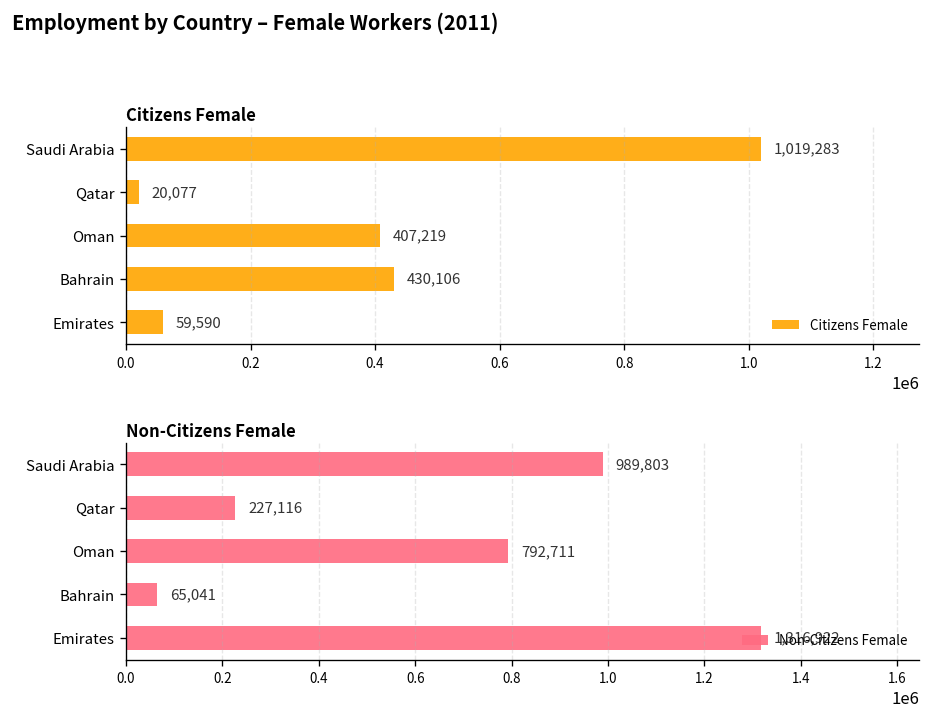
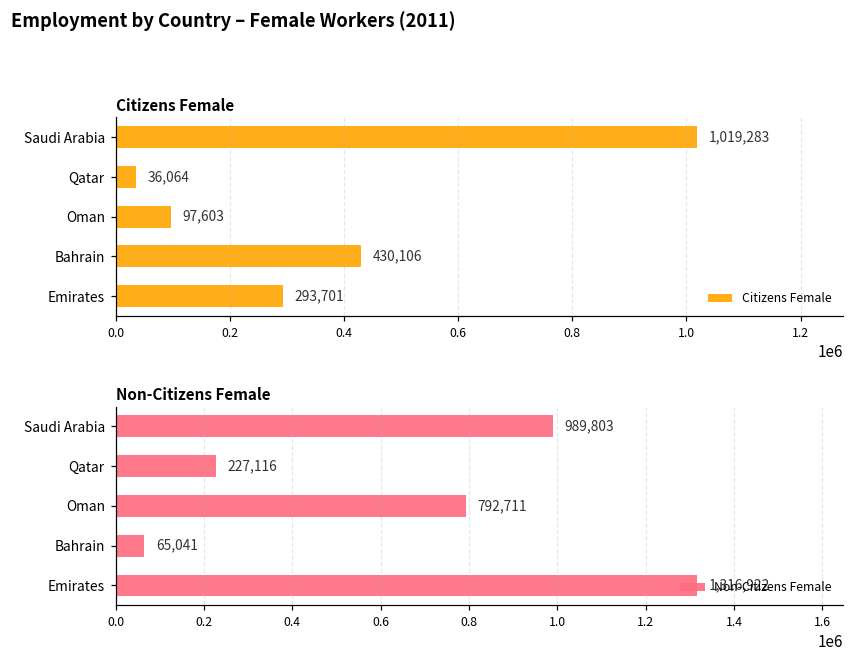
  {
    "Citizens Female": {
      "Saudi Arabia": "1,019,283",
-     "Qatar": "20,077",
-     "Oman": "407,219",
+     "Qatar": "36,064",
+     "Oman": "97,603",
      "Bahrain": "430,106",
-     "Emirates": "59,590"
+     "Emirates": "293,701"
    },
    "Non-Citizens Female": {
      "Saudi Arabia": "989,803",
      "Qatar": "227,116",
      "Oman": "792,711",
      "Bahrain": "65,041",
      "Emirates": "1,316,922"
    }
  }
